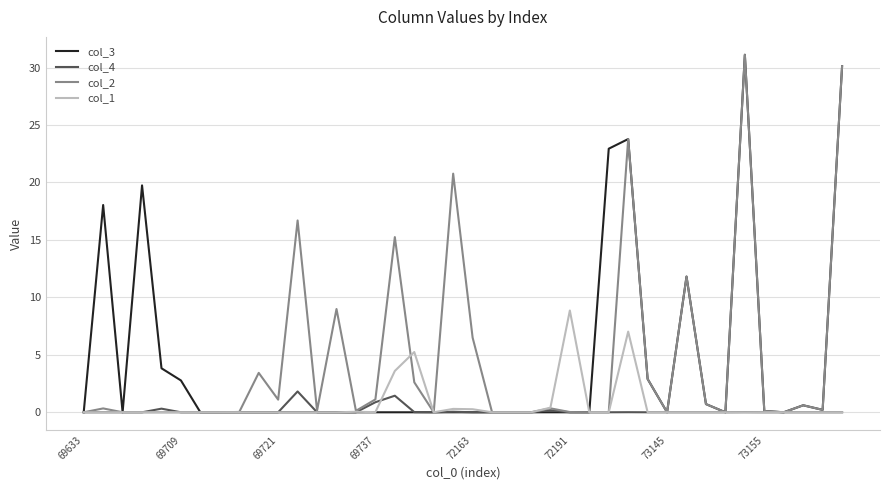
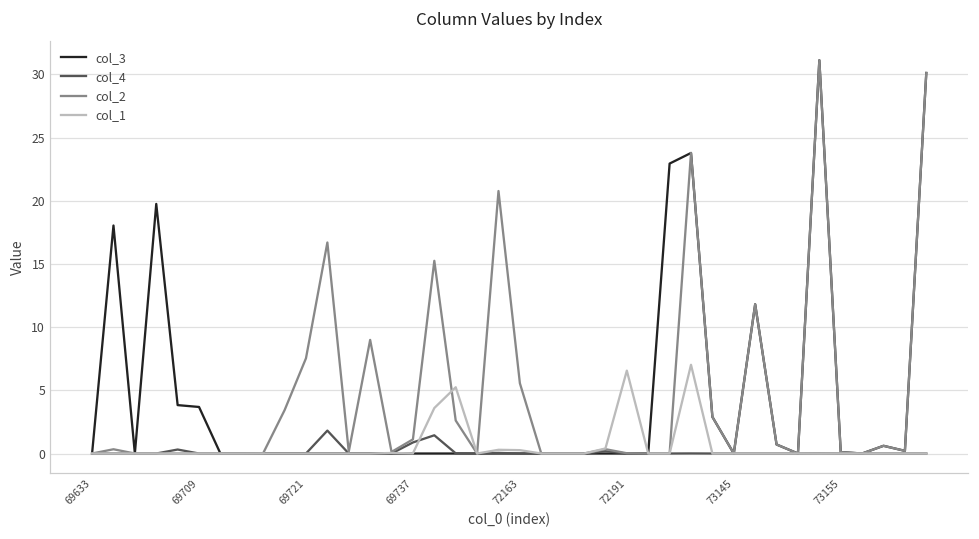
  {
    "col_3": {
-     "69709": 2.8
+     "69709": 3.7
    },
    "col_4": {
      "69737": 0.9
    },
    "col_2": {
-     "69721": 1.1,
+     "69721": 7.5,
      "69737": 1.1,
-     "72163": 6.5
+     "72163": 5.6
    },
    "col_1": {
      "72163": 0.3,
-     "72191": 8.9
+     "72191": 6.6
    }
  }
